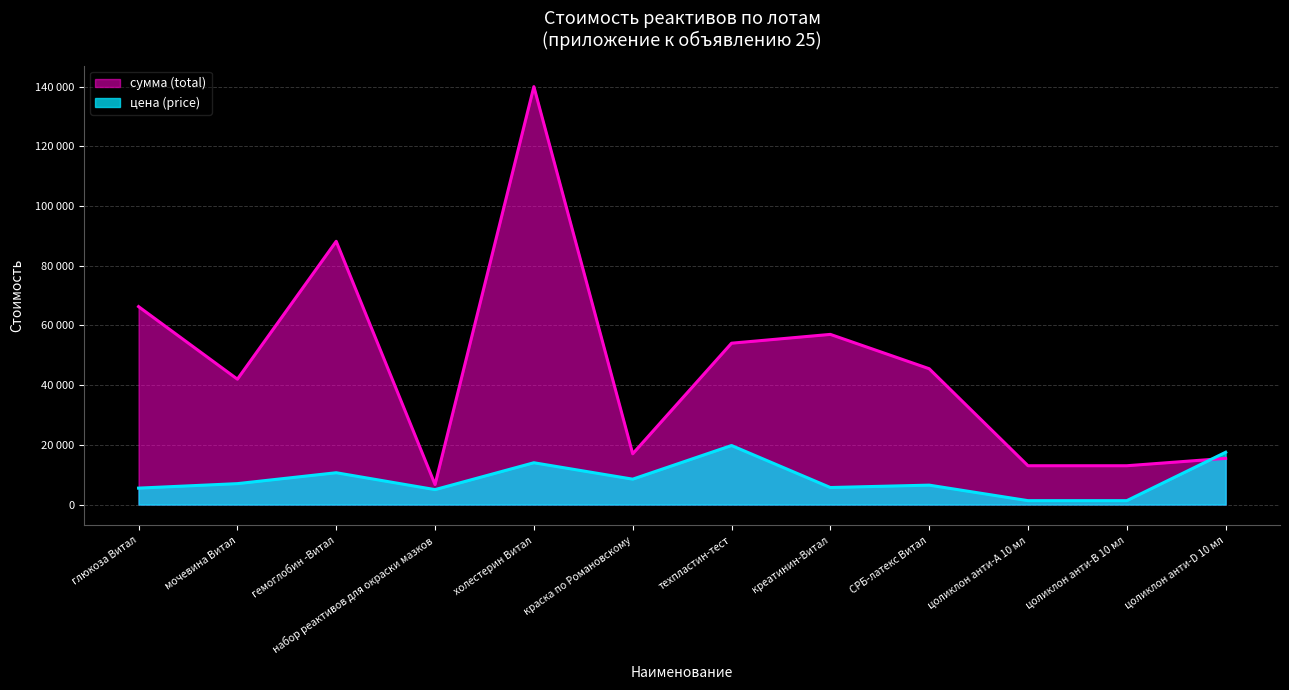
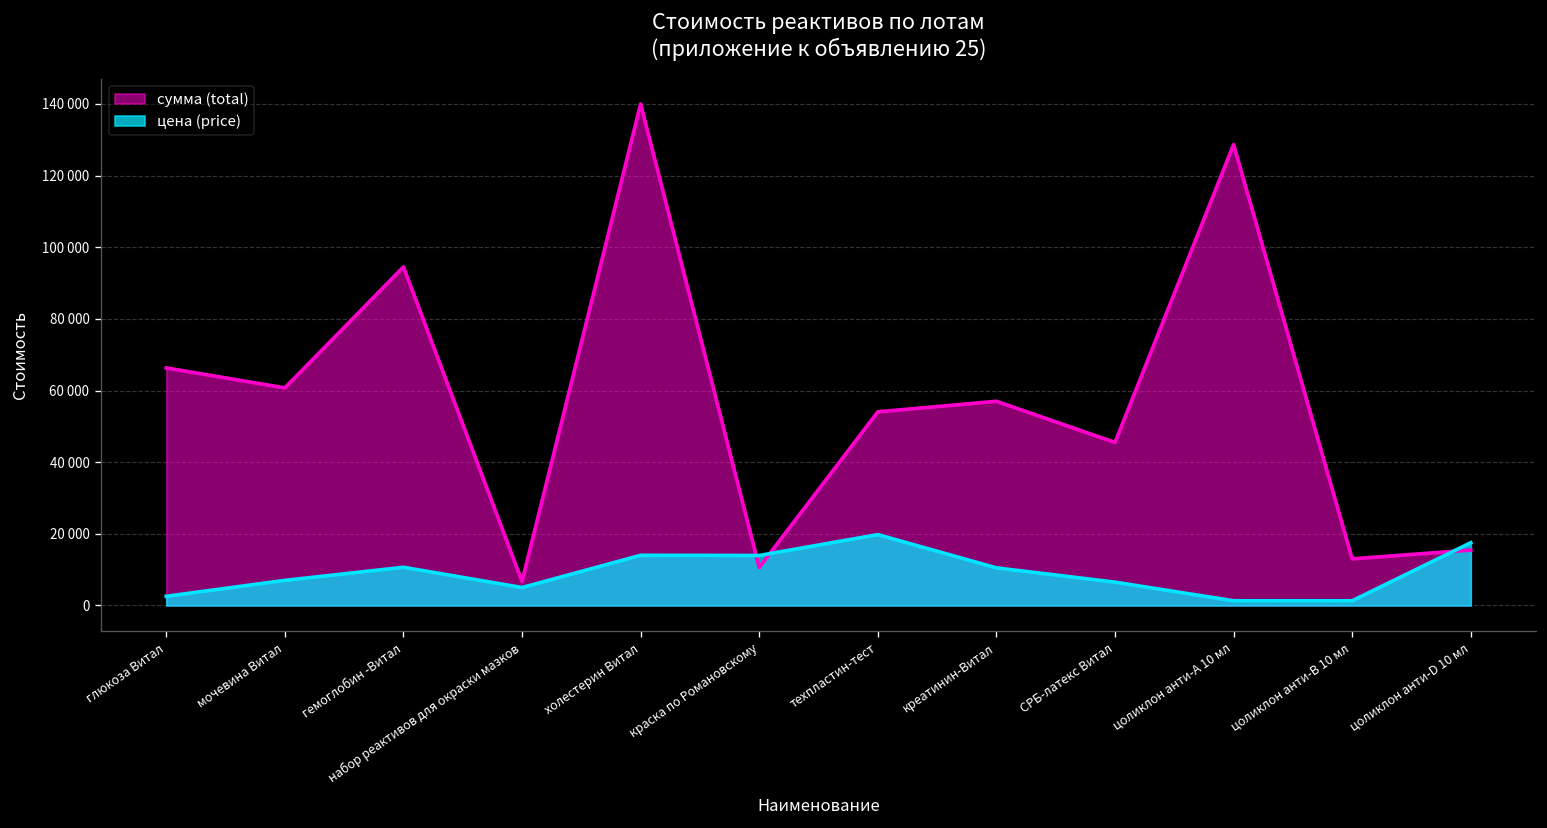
  {
    "сумма (total)": {
      "глюкоза Витал": 66000,
-     "мочевина Витал": 42000,
-     "гемоглобин -Витал": 88000,
+     "мочевина Витал": 61000,
+     "гемоглобин -Витал": 95000,
      "набор реактивов для окраски мазков": 7000,
      "холестерин Витал": 140000,
-     "краска по Романовскому": 17000,
+     "краска по Романовскому": 11000,
      "техпластин-тест": 54000,
      "креатинин-Витал": 57000,
      "СРБ-латекс Витал": 46000,
-     "цоликлон анти-А 10 мл": 13000,
+     "цоликлон анти-А 10 мл": 129000,
      "цоликлон анти-В 10 мл": 13000,
      "цоликлон анти-D 10 мл": 15000
    },
    "цена (price)": {
-     "глюкоза Витал": 6000,
+     "глюкоза Витал": 3000,
      "мочевина Витал": 7000,
      "гемоглобин -Витал": 11000,
      "набор реактивов для окраски мазков": 5000,
      "холестерин Витал": 14000,
-     "краска по Романовскому": 9000,
+     "краска по Романовскому": 14000,
      "техпластин-тест": 20000,
-     "креатинин-Витал": 6000,
+     "креатинин-Витал": 10000,
      "СРБ-латекс Витал": 7000,
      "цоликлон анти-А 10 мл": 1000,
      "цоликлон анти-В 10 мл": 1000,
      "цоликлон анти-D 10 мл": 18000
    }
  }
